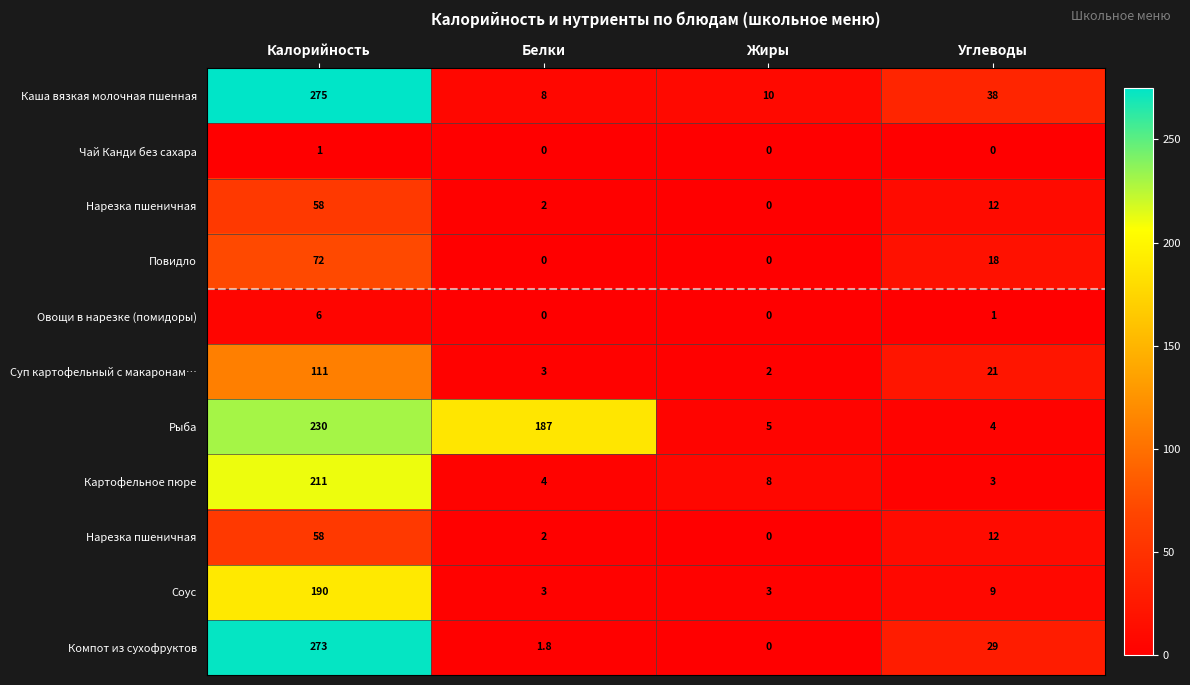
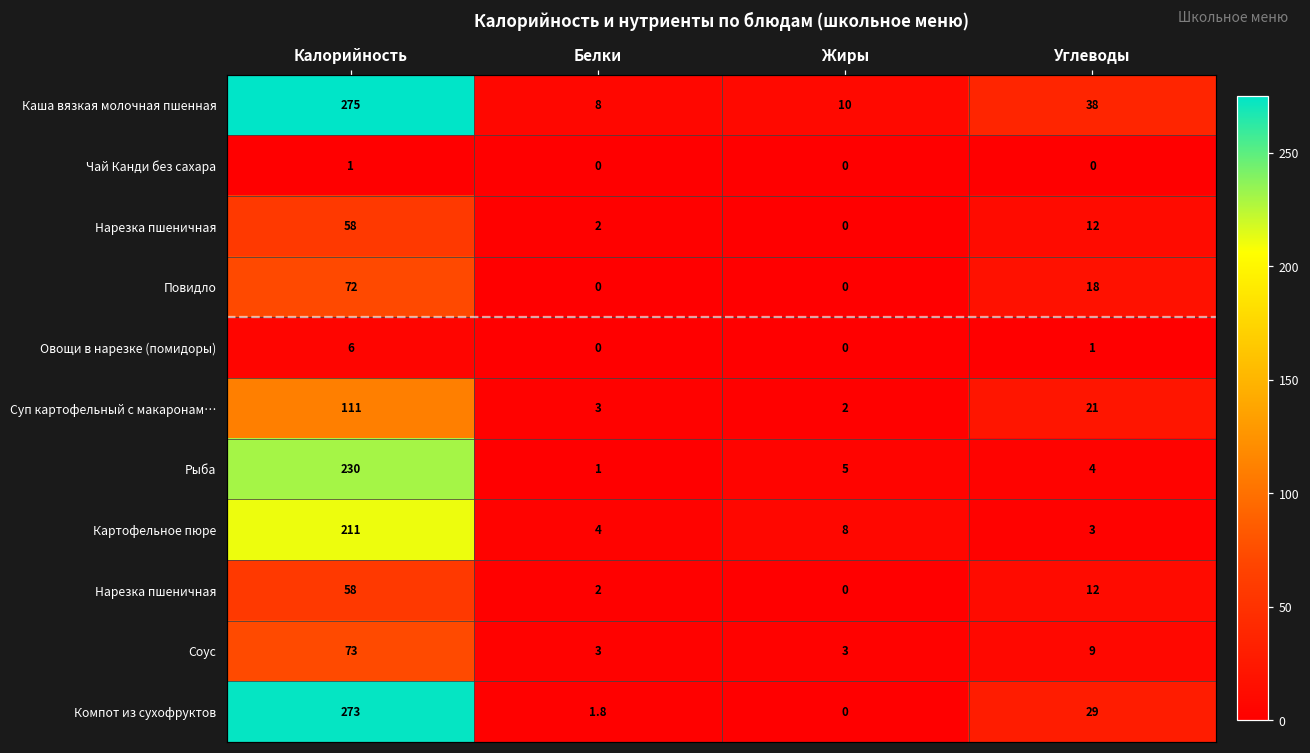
  {
    "Каша вязкая молочная пшенная": {
      "Калорийность": 275,
      "Белки": 8,
      "Жиры": 10,
      "Углеводы": 38
    },
    "Чай Канди без сахара": {
      "Калорийность": 1,
      "Белки": 0,
      "Жиры": 0,
      "Углеводы": 0
    },
    "Повидло": {
      "Калорийность": 72,
      "Белки": 0,
      "Жиры": 0,
      "Углеводы": 18
    },
    "Овощи в нарезке (помидоры)": {
      "Калорийность": 6,
      "Белки": 0,
      "Жиры": 0,
      "Углеводы": 1
    },
    "Суп картофельный с макаронам…": {
      "Калорийность": 111,
      "Белки": 3,
      "Жиры": 2,
      "Углеводы": 21
    },
    "Рыба": {
      "Калорийность": 230,
-     "Белки": 187,
+     "Белки": 1,
      "Жиры": 5,
      "Углеводы": 4
    },
    "Картофельное пюре": {
      "Калорийность": 211,
      "Белки": 4,
      "Жиры": 8,
      "Углеводы": 3
    },
    "Соус": {
-     "Калорийность": 190,
+     "Калорийность": 73,
      "Белки": 3,
      "Жиры": 3,
      "Углеводы": 9
    },
    "Компот из сухофруктов": {
      "Калорийность": 273,
      "Белки": 1.8,
      "Жиры": 0,
      "Углеводы": 29
    }
  }
